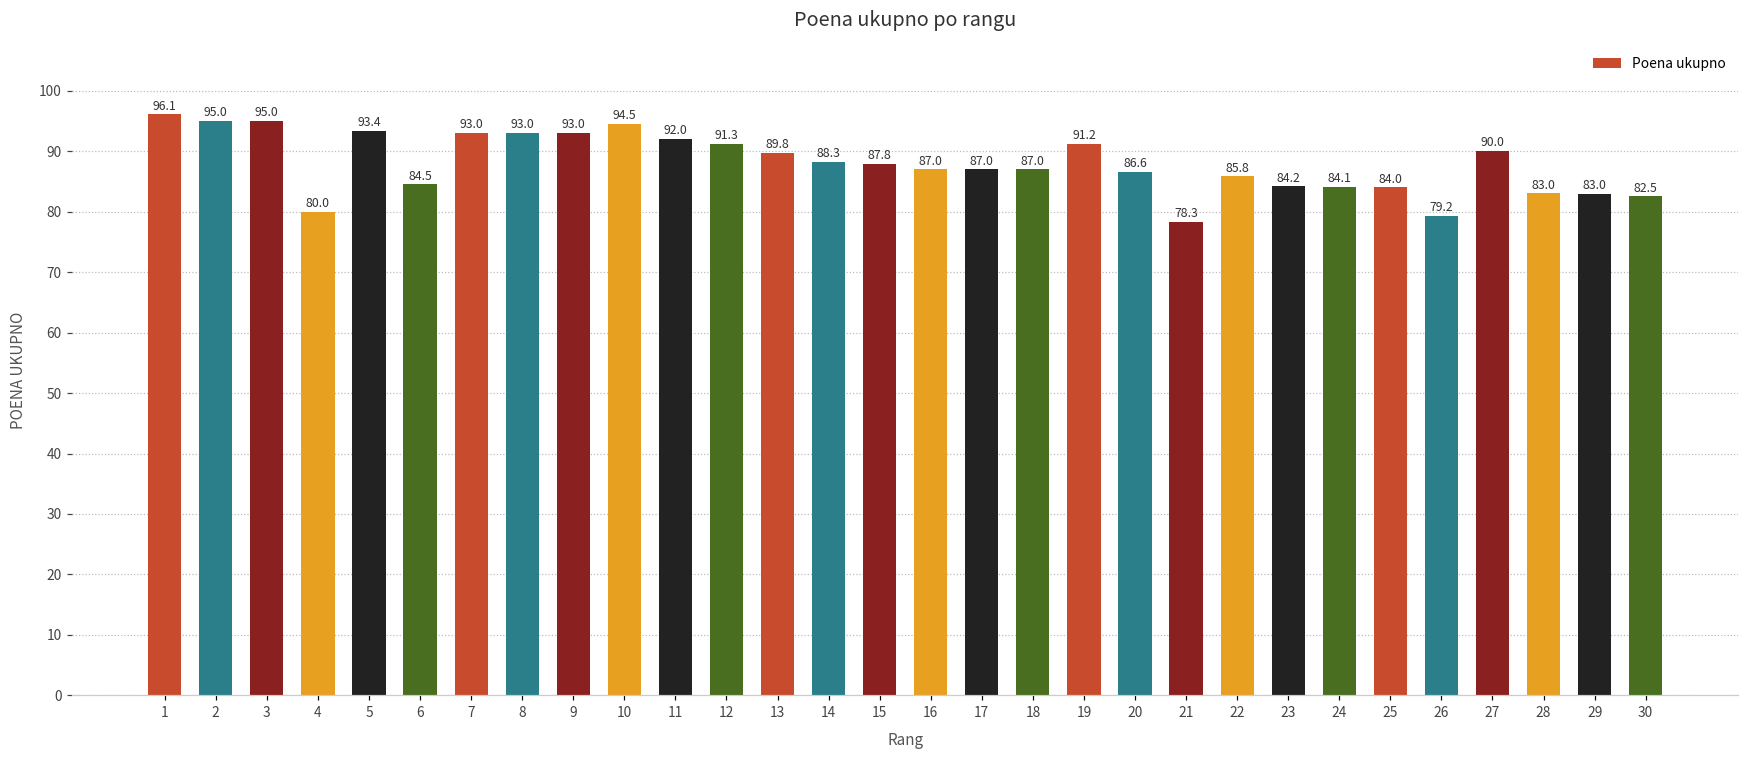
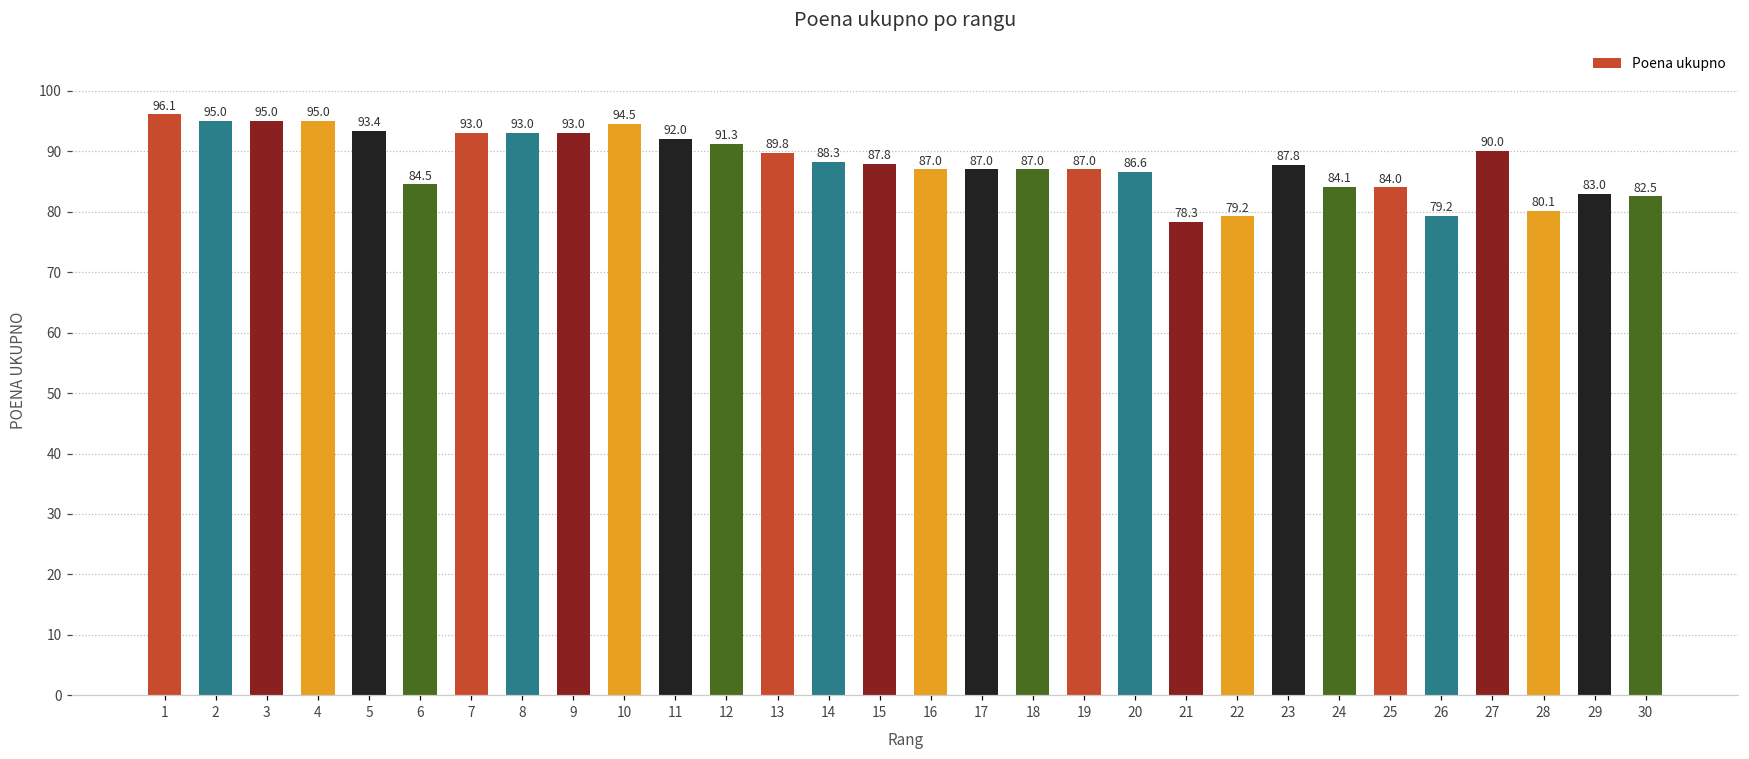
  {
    "1": 96.1,
    "2": 95.0,
    "3": 95.0,
-   "4": 80.0,
+   "4": 95.0,
    "5": 93.4,
    "6": 84.5,
    "7": 93.0,
    "8": 93.0,
    "9": 93.0,
    "10": 94.5,
    "11": 92.0,
    "12": 91.3,
    "13": 89.8,
    "14": 88.3,
    "15": 87.8,
    "16": 87.0,
    "17": 87.0,
    "18": 87.0,
-   "19": 91.2,
+   "19": 87.0,
    "20": 86.6,
    "21": 78.3,
-   "22": 85.8,
-   "23": 84.2,
+   "22": 79.2,
+   "23": 87.8,
    "24": 84.1,
    "25": 84.0,
    "26": 79.2,
    "27": 90.0,
-   "28": 83.0,
+   "28": 80.1,
    "29": 83.0,
    "30": 82.5
  }
